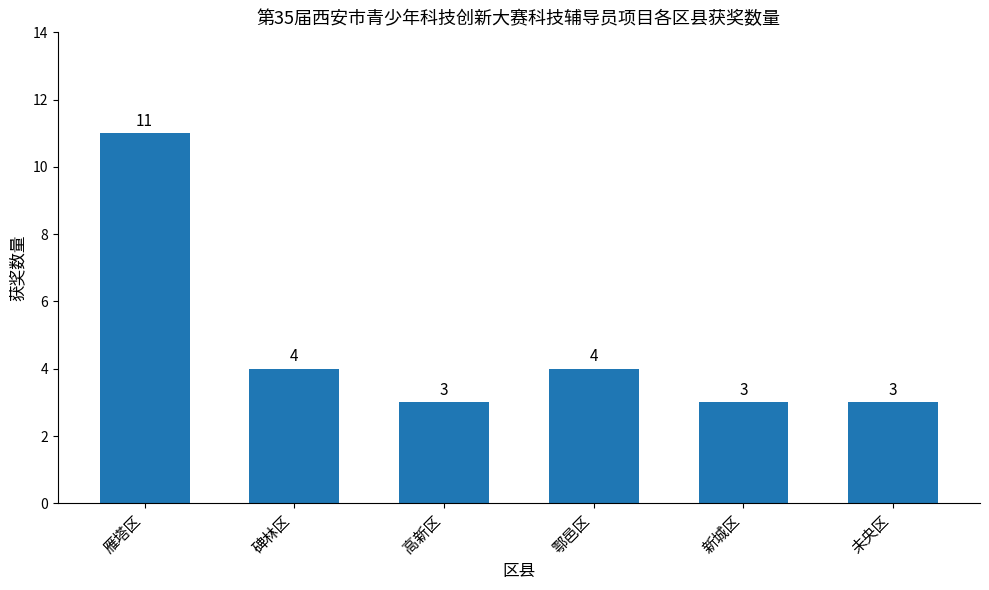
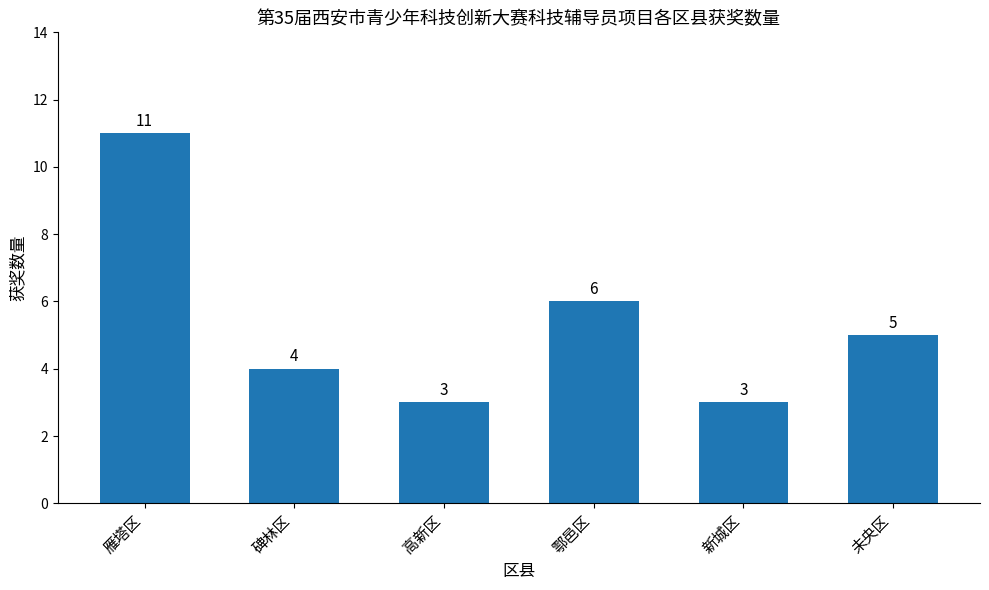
  {
    "雁塔区": 11,
    "碑林区": 4,
    "高新区": 3,
-   "鄠邑区": 4,
+   "鄠邑区": 6,
    "新城区": 3,
-   "未央区": 3
+   "未央区": 5
  }
